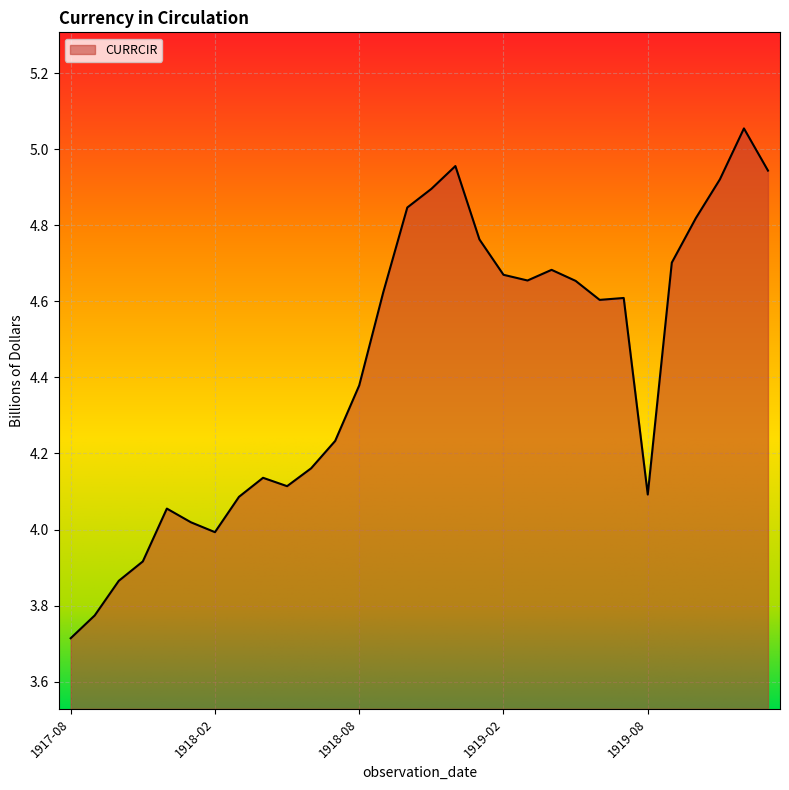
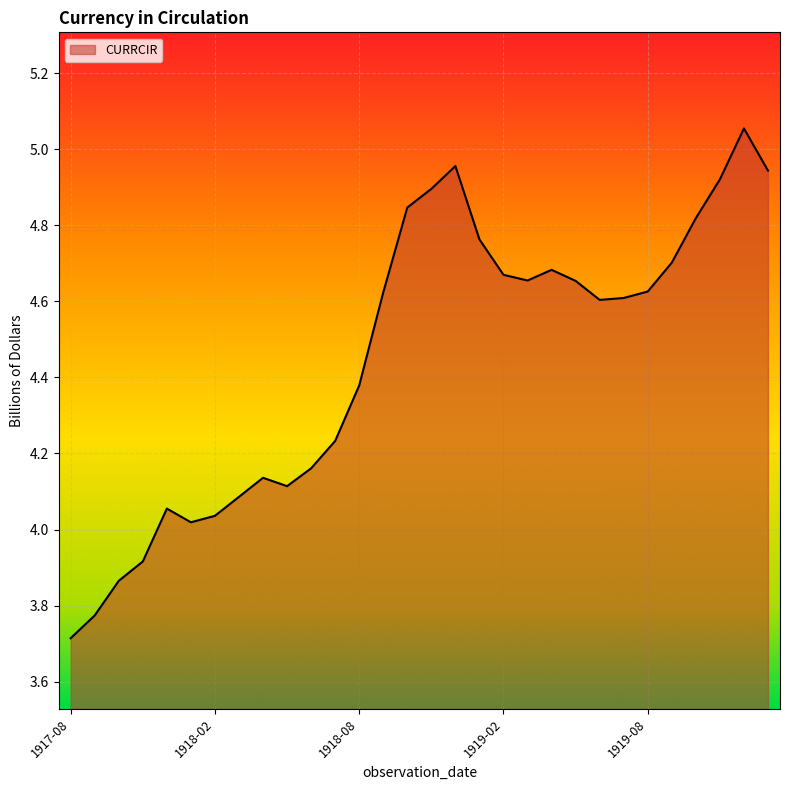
  {
    "1917-08": 3.71,
-   "1918-02": 3.99,
+   "1918-02": 4.04,
    "1918-08": 4.38,
    "1919-02": 4.67,
-   "1919-08": 4.09
+   "1919-08": 4.63
  }
